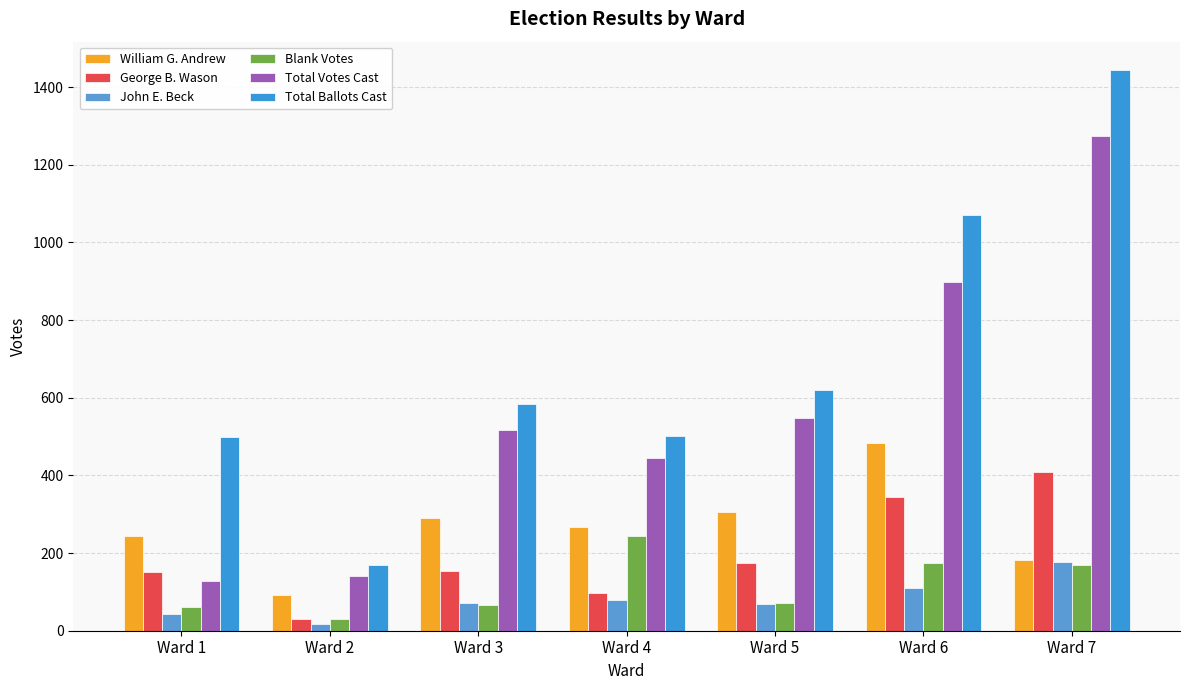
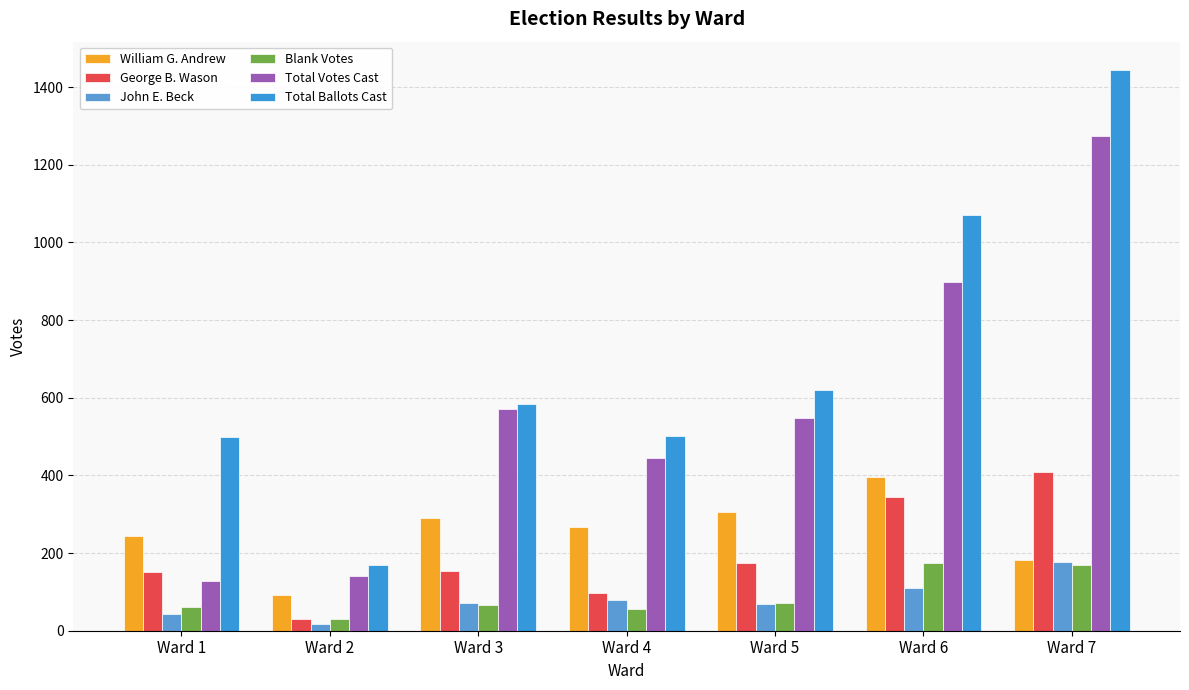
  {
    "William G. Andrew": {
      "Ward 1": 240,
      "Ward 2": 90,
      "Ward 3": 290,
      "Ward 4": 270,
      "Ward 5": 310,
-     "Ward 6": 480,
+     "Ward 6": 400,
      "Ward 7": 180
    },
    "George B. Wason": {
      "Ward 1": 150,
      "Ward 2": 30,
      "Ward 3": 150,
      "Ward 4": 100,
      "Ward 5": 180,
      "Ward 6": 350,
      "Ward 7": 410
    },
    "Blank Votes": {
      "Ward 1": 60,
      "Ward 2": 30,
      "Ward 3": 70,
-     "Ward 4": 240,
+     "Ward 4": 60,
      "Ward 5": 70,
      "Ward 6": 170,
      "Ward 7": 170
    },
    "Total Votes Cast": {
      "Ward 1": 130,
      "Ward 2": 140,
-     "Ward 3": 520,
+     "Ward 3": 570,
      "Ward 4": 450,
      "Ward 5": 550,
      "Ward 6": 900,
      "Ward 7": 1280
    }
  }
